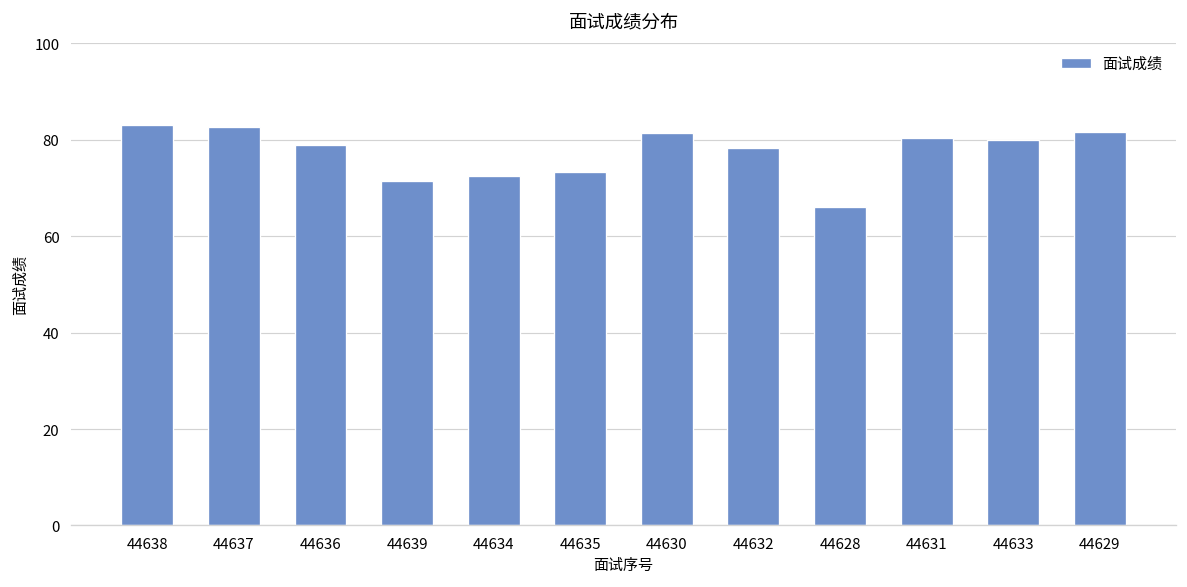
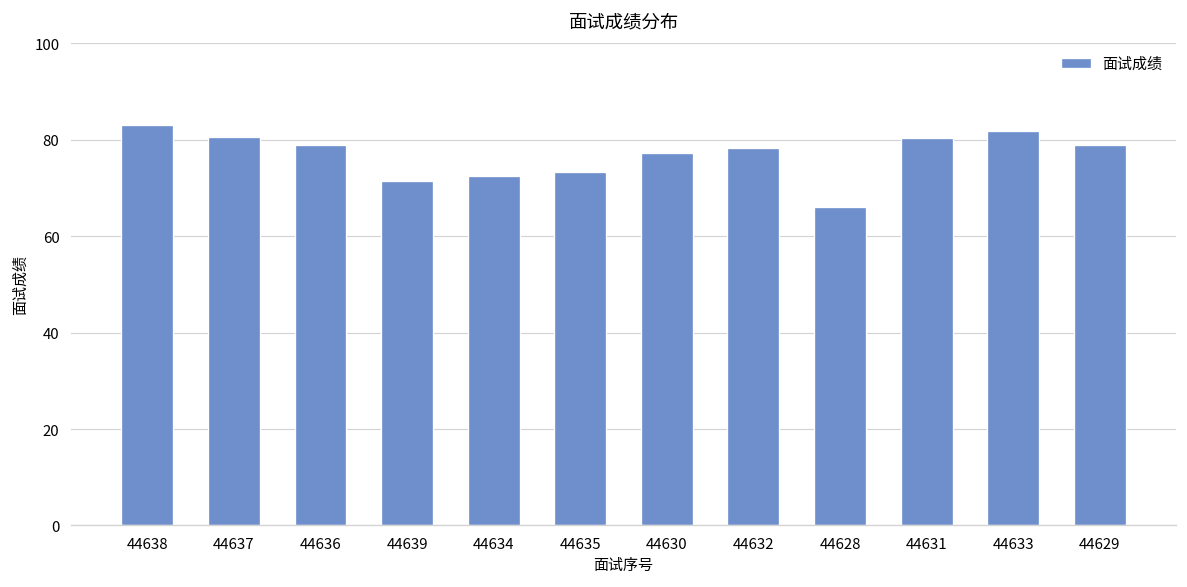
  {
    "44638": 83,
-   "44637": 83,
+   "44637": 81,
    "44636": 79,
    "44639": 71,
    "44634": 73,
    "44635": 73,
-   "44630": 81,
+   "44630": 77,
    "44632": 78,
    "44628": 66,
    "44631": 80,
-   "44633": 80,
-   "44629": 82
+   "44633": 82,
+   "44629": 79
  }
